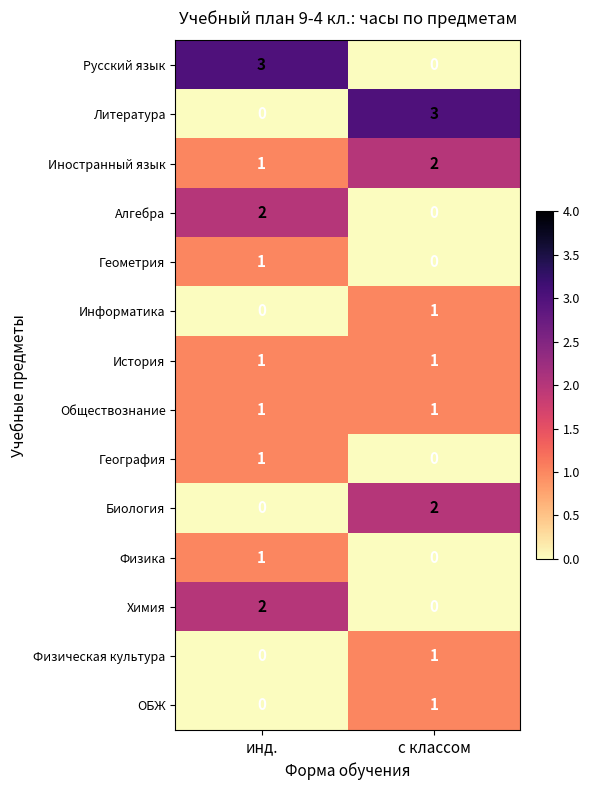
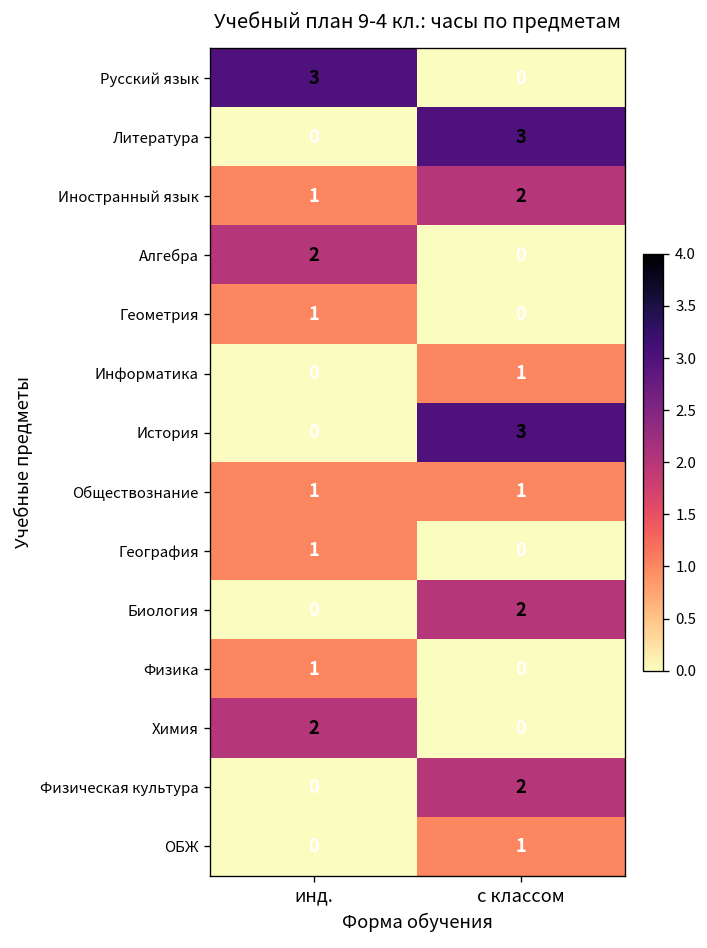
  {
    "Русский язык": {
      "инд.": 3,
      "с классом": 0
    },
    "Литература": {
      "инд.": 0,
      "с классом": 3
    },
    "Иностранный язык": {
      "инд.": 1,
      "с классом": 2
    },
    "Алгебра": {
      "инд.": 2,
      "с классом": 0
    },
    "Геометрия": {
      "инд.": 1,
      "с классом": 0
    },
    "Информатика": {
      "инд.": 0,
      "с классом": 1
    },
    "История": {
-     "инд.": 1,
-     "с классом": 1
+     "инд.": 0,
+     "с классом": 3
    },
    "Обществознание": {
      "инд.": 1,
      "с классом": 1
    },
    "География": {
      "инд.": 1,
      "с классом": 0
    },
    "Биология": {
      "инд.": 0,
      "с классом": 2
    },
    "Физика": {
      "инд.": 1,
      "с классом": 0
    },
    "Химия": {
      "инд.": 2,
      "с классом": 0
    },
    "Физическая культура": {
      "инд.": 0,
-     "с классом": 1
+     "с классом": 2
    },
    "ОБЖ": {
      "инд.": 0,
      "с классом": 1
    }
  }
